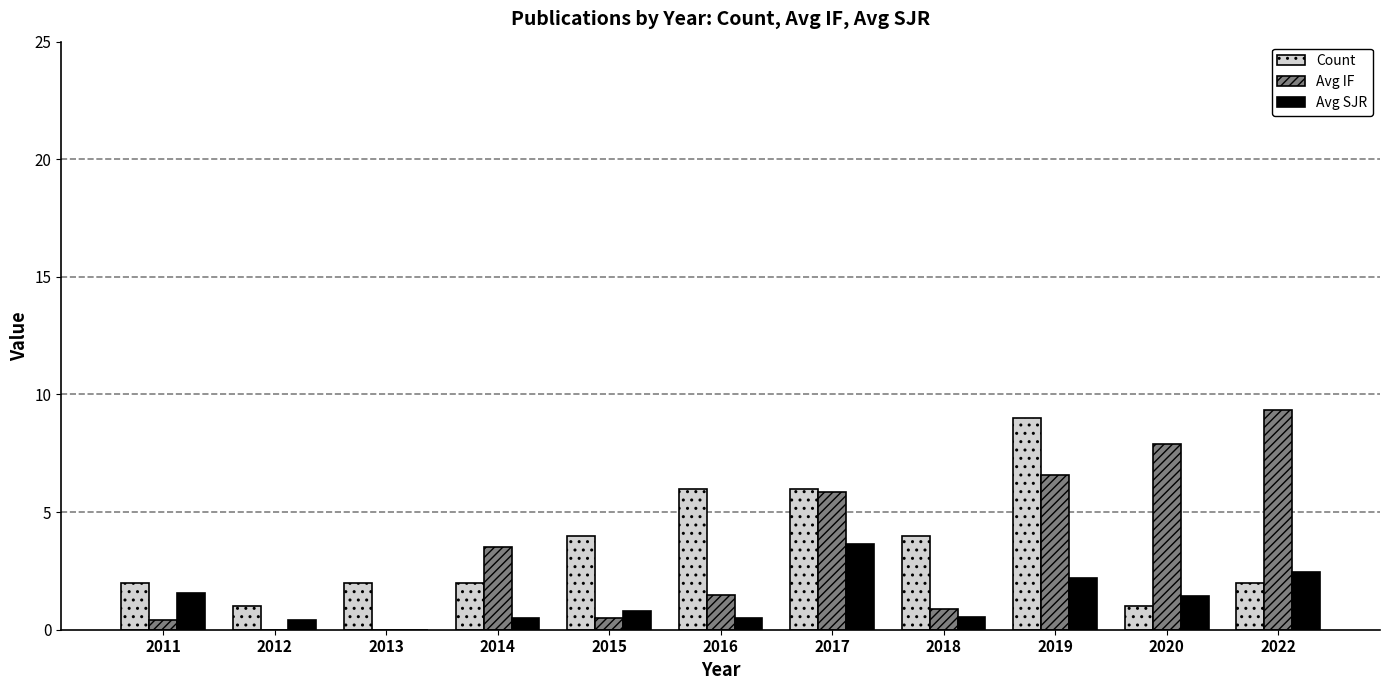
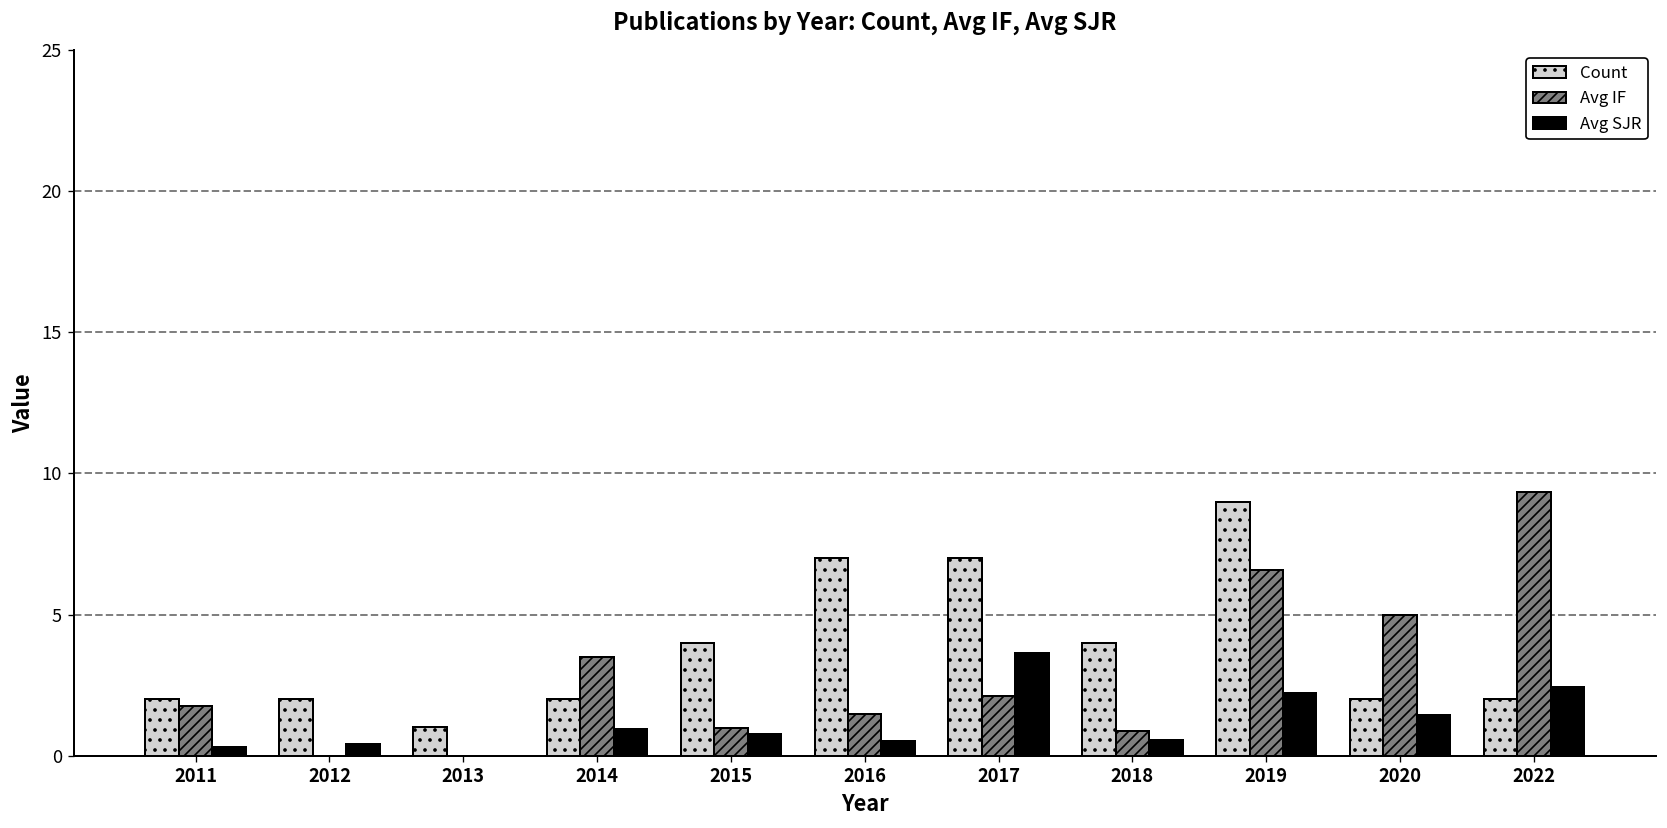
  {
    "Count": {
      "2011": 2,
-     "2012": 1,
-     "2013": 2,
+     "2012": 2,
+     "2013": 1,
      "2014": 2,
      "2015": 4,
-     "2016": 6,
-     "2017": 6,
+     "2016": 7,
+     "2017": 7,
      "2018": 4,
      "2019": 9,
-     "2020": 1,
+     "2020": 2,
      "2022": 2
    },
    "Avg IF": {
-     "2011": 0.4,
+     "2011": 1.8,
      "2012": 0.0,
      "2013": 0.0,
      "2014": 3.5,
-     "2015": 0.5,
+     "2015": 1.0,
      "2016": 1.5,
-     "2017": 5.9,
+     "2017": 2.1,
      "2018": 0.9,
      "2019": 6.6,
-     "2020": 7.9,
+     "2020": 5.0,
      "2022": 9.4
    },
    "Avg SJR": {
-     "2011": 1.6,
+     "2011": 0.3,
      "2012": 0.4,
      "2013": 0.0,
-     "2014": 0.5,
+     "2014": 1.0,
      "2015": 0.8,
      "2016": 0.5,
      "2017": 3.7,
      "2018": 0.6,
      "2019": 2.2,
      "2020": 1.4,
      "2022": 2.4
    }
  }
